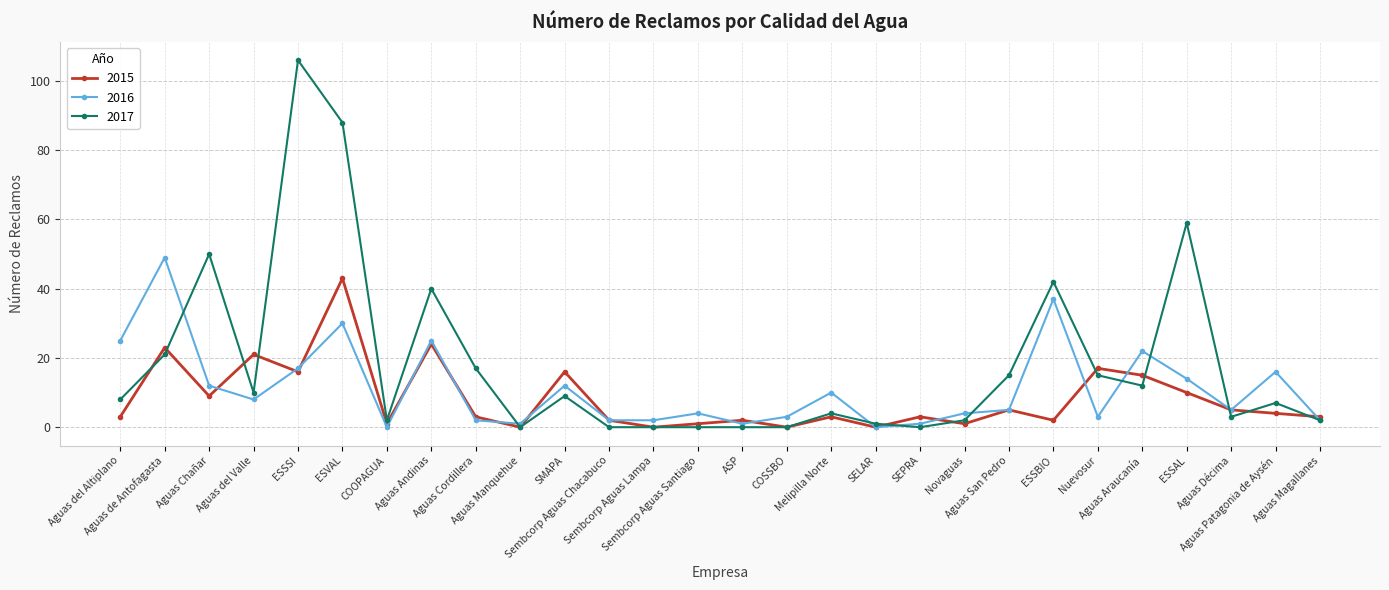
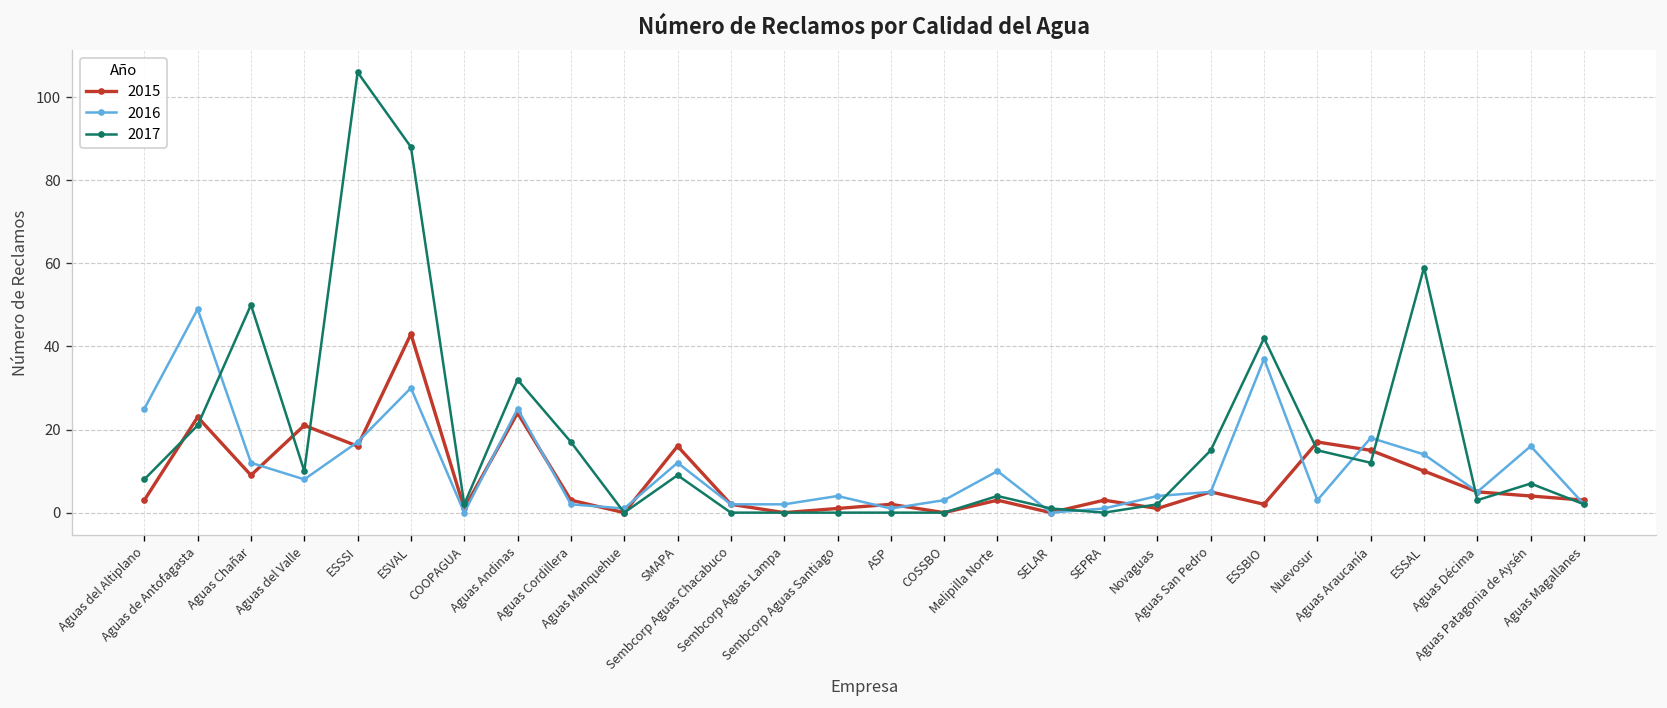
  {
    "2015": {
      "Aguas del Altiplano": 3,
      "Aguas de Antofagasta": 23,
      "Aguas Chañar": 9,
      "Aguas del Valle": 21,
      "ESSSI": 16,
      "ESVAL": 43,
      "COOPAGUA": 1,
      "Aguas Andinas": 24,
      "Aguas Cordillera": 3,
      "SMAPA": 16,
      "Sembcorp Aguas Santiago": 1,
      "ASP": 2,
      "Melipilla Norte": 3,
      "SEPRA": 3,
      "Novaguas": 1,
      "ESSBIO": 2,
      "Nuevosur": 17,
      "Aguas Araucanía": 15,
      "ESSAL": 10,
      "Aguas Patagonia de Aysén": 4,
      "Aguas Magallanes": 3
    },
    "2016": {
      "Aguas del Altiplano": 25,
      "Aguas de Antofagasta": 49,
      "Aguas Chañar": 12,
      "Aguas del Valle": 8,
      "ESSSI": 17,
      "ESVAL": 30,
      "COOPAGUA": 0,
      "Aguas Andinas": 25,
      "Aguas Cordillera": 2,
      "Aguas Manquehue": 1,
      "SMAPA": 12,
      "Sembcorp Aguas Lampa": 2,
      "Sembcorp Aguas Santiago": 4,
      "ASP": 1,
      "COSSBO": 3,
      "Melipilla Norte": 10,
      "SEPRA": 1,
      "Novaguas": 4,
      "ESSBIO": 37,
      "Nuevosur": 3,
-     "Aguas Araucanía": 22,
+     "Aguas Araucanía": 18,
      "ESSAL": 14,
      "Aguas Patagonia de Aysén": 16
    },
    "2017": {
      "Aguas del Altiplano": 8,
      "Aguas de Antofagasta": 21,
      "Aguas Chañar": 50,
      "Aguas del Valle": 10,
      "ESSSI": 106,
      "ESVAL": 88,
      "COOPAGUA": 2,
-     "Aguas Andinas": 40,
+     "Aguas Andinas": 32,
      "Aguas Cordillera": 17,
      "SMAPA": 9,
      "Sembcorp Aguas Chacabuco": 0,
      "Sembcorp Aguas Santiago": 0,
      "ASP": 0,
      "Melipilla Norte": 4,
      "SELAR": 1,
      "SEPRA": 0,
      "Novaguas": 2,
      "Aguas San Pedro": 15,
      "ESSBIO": 42,
      "Nuevosur": 15,
      "Aguas Araucanía": 12,
      "ESSAL": 59,
      "Aguas Décima": 3,
      "Aguas Patagonia de Aysén": 7
    }
  }
